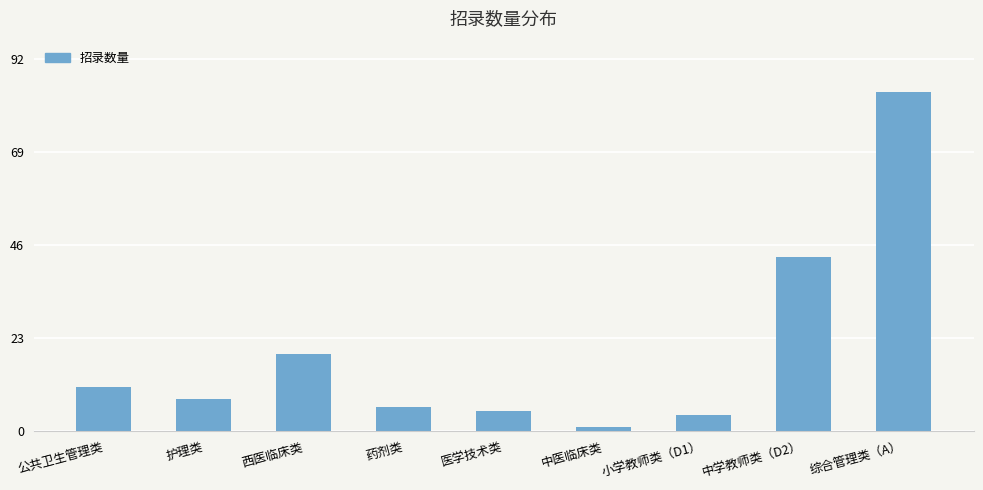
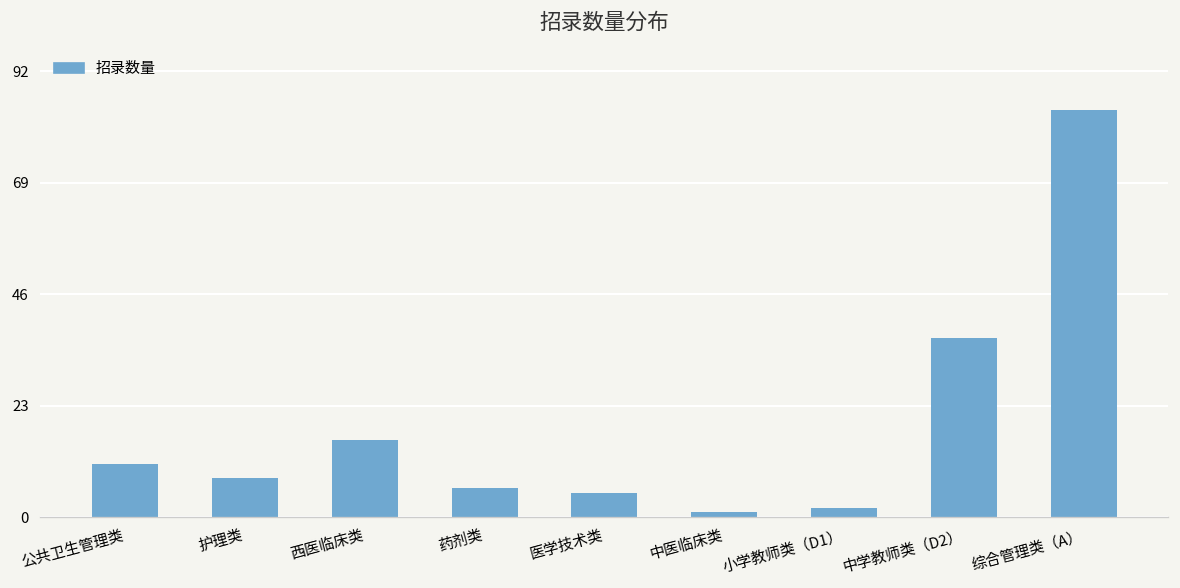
  {
    "公共卫生管理类": 11,
    "护理类": 8,
-   "西医临床类": 19,
+   "西医临床类": 16,
    "药剂类": 6,
    "医学技术类": 5,
    "中医临床类": 1,
-   "小学教师类（D1）": 4,
-   "中学教师类（D2）": 43,
+   "小学教师类（D1）": 2,
+   "中学教师类（D2）": 37,
    "综合管理类（A）": 84
  }
